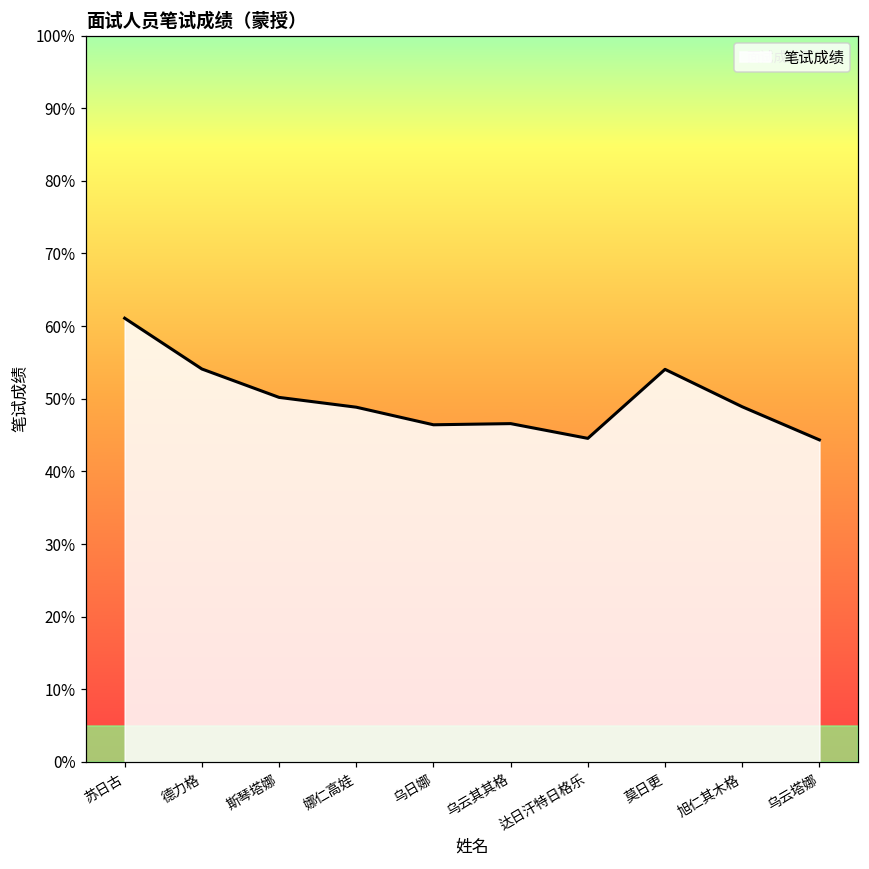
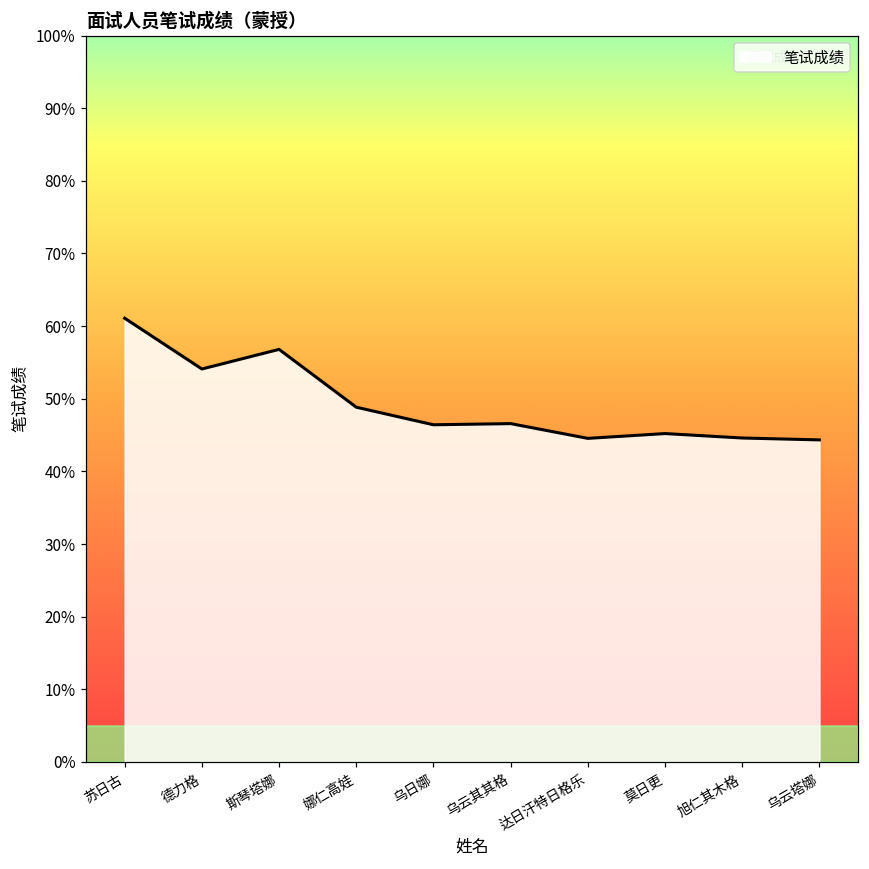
  {
    "苏日古": "61%",
    "德力格": "54%",
-   "斯琴塔娜": "50%",
+   "斯琴塔娜": "57%",
    "娜仁高娃": "49%",
    "乌日娜": "46%",
    "乌云其其格": "47%",
    "达日汗特日格乐": "45%",
-   "莫日更": "54%",
-   "旭仁其木格": "49%",
+   "莫日更": "45%",
+   "旭仁其木格": "45%",
    "乌云塔娜": "44%"
  }
